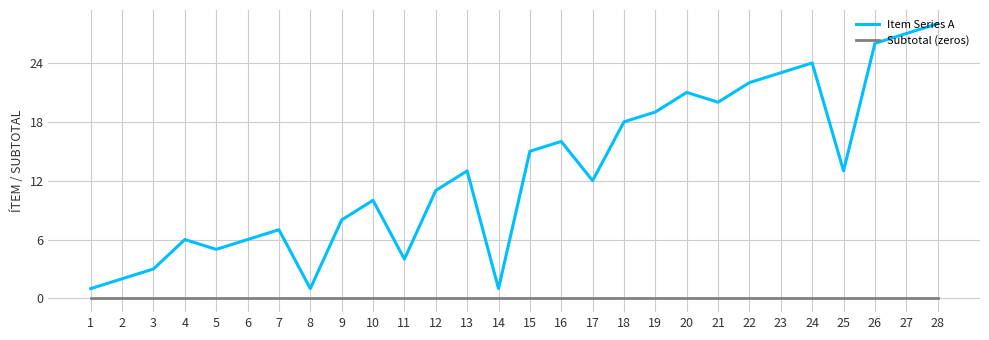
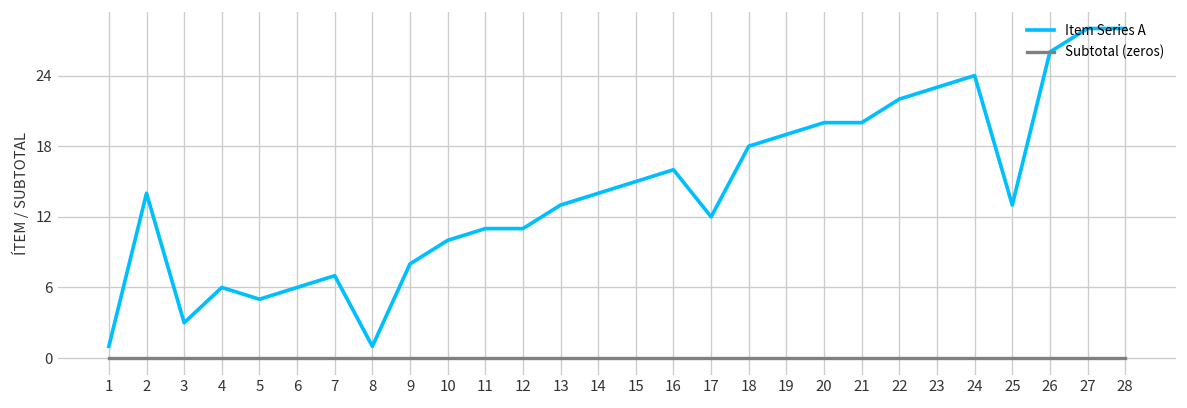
  {
    "Item Series A": {
      "1": 1,
-     "2": 2,
+     "2": 14,
      "3": 3,
      "4": 6,
      "5": 5,
      "6": 6,
      "7": 7,
      "8": 1,
      "9": 8,
      "10": 10,
-     "11": 4,
+     "11": 11,
      "12": 11,
      "13": 13,
-     "14": 1,
+     "14": 14,
      "15": 15,
      "16": 16,
      "17": 12,
      "18": 18,
      "19": 19,
-     "20": 21,
+     "20": 20,
      "21": 20,
      "22": 22,
      "23": 23,
      "24": 24,
      "25": 13,
      "26": 26,
-     "27": 27,
+     "27": 28,
      "28": 28
    },
    "Subtotal (zeros)": {
      "1": 0,
      "2": 0,
      "3": 0,
      "4": 0,
      "5": 0,
      "6": 0,
      "7": 0,
      "8": 0,
      "9": 0,
      "10": 0,
      "11": 0,
      "12": 0,
      "13": 0,
      "14": 0,
      "15": 0,
      "16": 0,
      "17": 0,
      "18": 0,
      "19": 0,
      "20": 0,
      "21": 0,
      "22": 0,
      "23": 0,
      "24": 0,
      "25": 0,
      "26": 0,
      "27": 0,
      "28": 0
    }
  }
